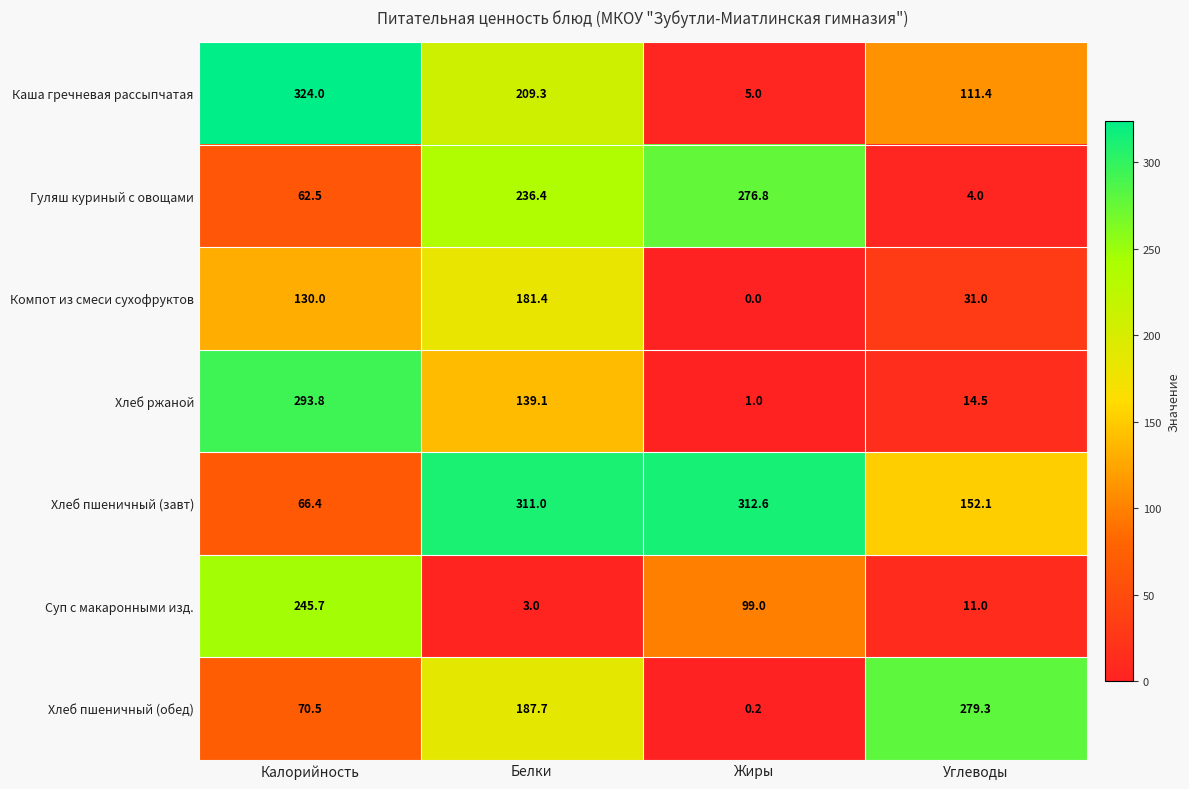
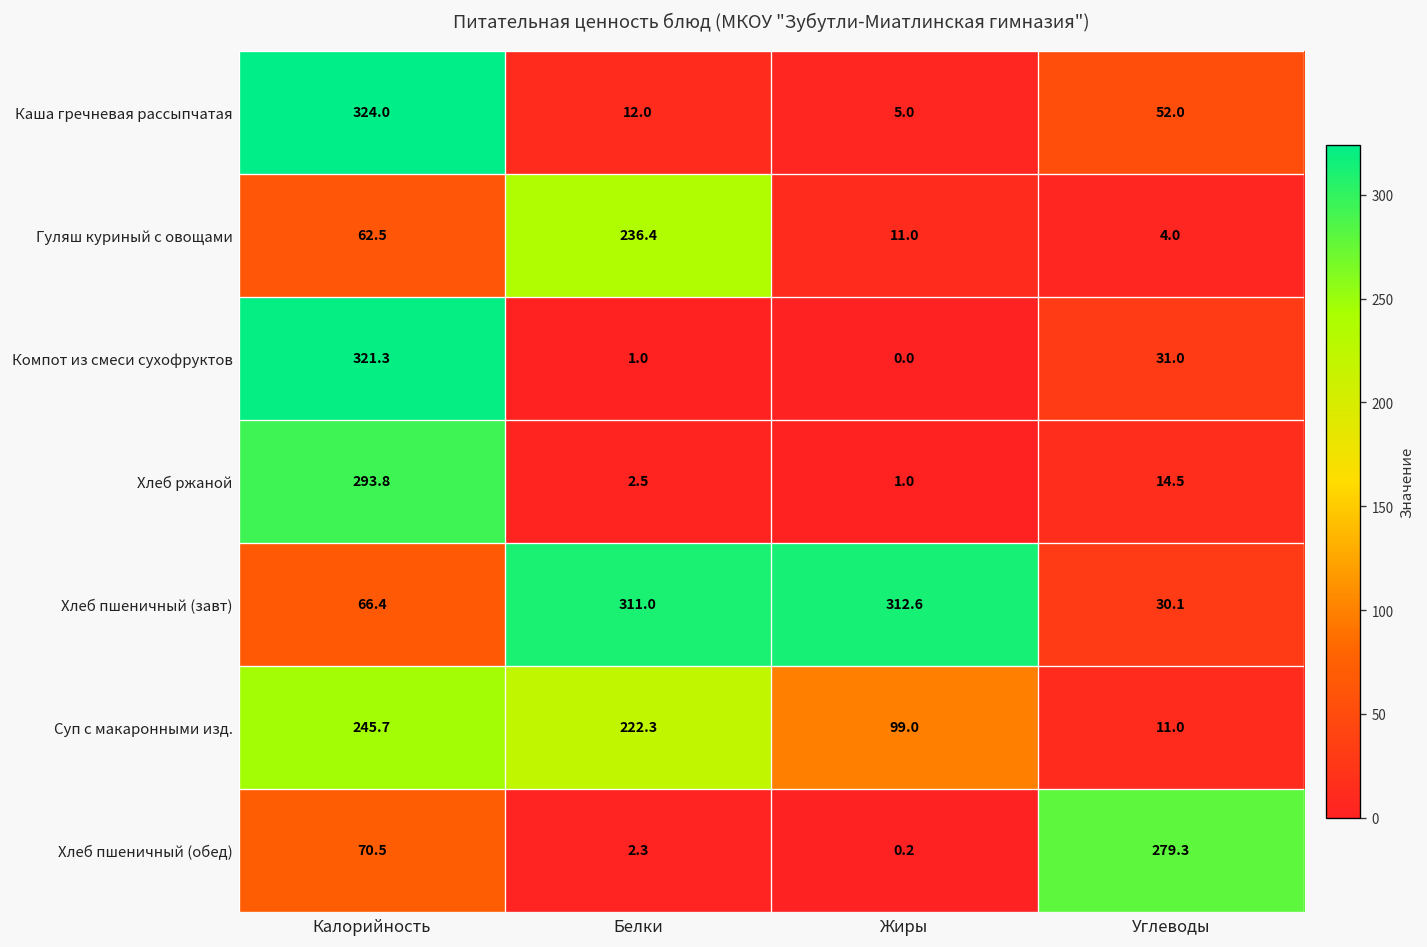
  {
    "Каша гречневая рассыпчатая": {
      "Калорийность": 324.0,
-     "Белки": 209.3,
+     "Белки": 12.0,
      "Жиры": 5.0,
-     "Углеводы": 111.4
+     "Углеводы": 52.0
    },
    "Гуляш куриный с овощами": {
      "Калорийность": 62.5,
      "Белки": 236.4,
-     "Жиры": 276.8,
+     "Жиры": 11.0,
      "Углеводы": 4.0
    },
    "Компот из смеси сухофруктов": {
-     "Калорийность": 130.0,
-     "Белки": 181.4,
+     "Калорийность": 321.3,
+     "Белки": 1.0,
      "Жиры": 0.0,
      "Углеводы": 31.0
    },
    "Хлеб ржаной": {
      "Калорийность": 293.8,
-     "Белки": 139.1,
+     "Белки": 2.5,
      "Жиры": 1.0,
      "Углеводы": 14.5
    },
    "Хлеб пшеничный (завт)": {
      "Калорийность": 66.4,
      "Белки": 311.0,
      "Жиры": 312.6,
-     "Углеводы": 152.1
+     "Углеводы": 30.1
    },
    "Суп с макаронными изд.": {
      "Калорийность": 245.7,
-     "Белки": 3.0,
+     "Белки": 222.3,
      "Жиры": 99.0,
      "Углеводы": 11.0
    },
    "Хлеб пшеничный (обед)": {
      "Калорийность": 70.5,
-     "Белки": 187.7,
+     "Белки": 2.3,
      "Жиры": 0.2,
      "Углеводы": 279.3
    }
  }
